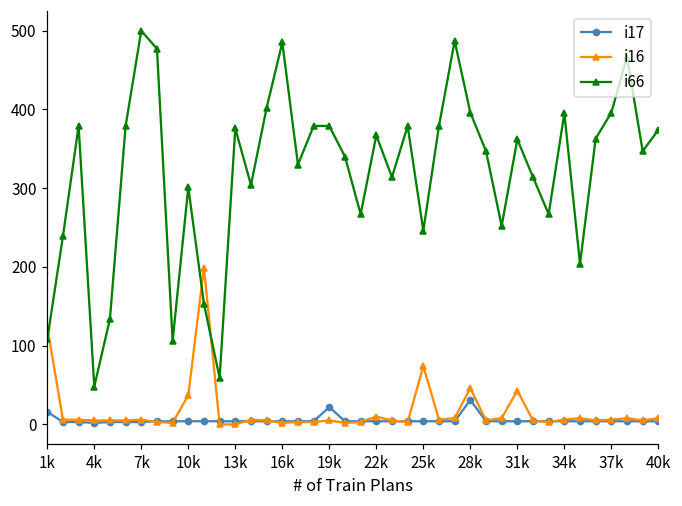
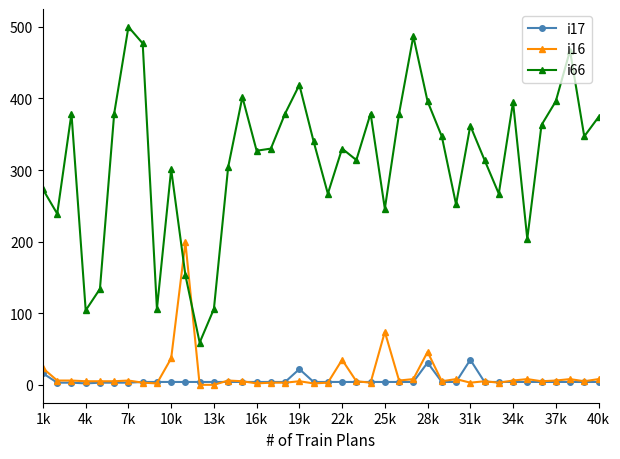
  {
    "i17": {
      "1k": 20,
      "10k": 0,
      "13k": 0,
      "19k": 20,
      "22k": 0,
      "25k": 0,
      "28k": 30,
-     "31k": 0,
+     "31k": 40,
      "40k": 0
    },
    "i16": {
-     "1k": 120,
+     "1k": 20,
      "10k": 40,
      "13k": 0,
      "19k": 10,
-     "22k": 10,
+     "22k": 40,
      "25k": 70,
      "28k": 50,
-     "31k": 40,
+     "31k": 0,
      "40k": 10
    },
    "i66": {
-     "1k": 110,
-     "4k": 50,
+     "1k": 270,
+     "4k": 100,
      "7k": 500,
      "10k": 300,
-     "13k": 380,
-     "16k": 490,
-     "19k": 380,
-     "22k": 370,
+     "13k": 110,
+     "16k": 330,
+     "19k": 420,
+     "22k": 330,
      "25k": 250,
      "28k": 400,
      "31k": 360,
      "34k": 400,
      "37k": 400,
      "40k": 370
    }
  }
